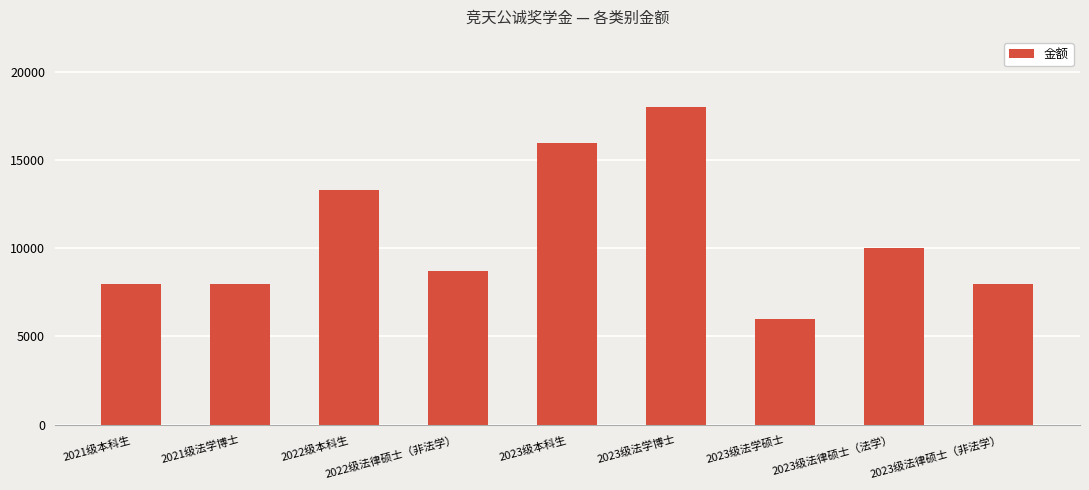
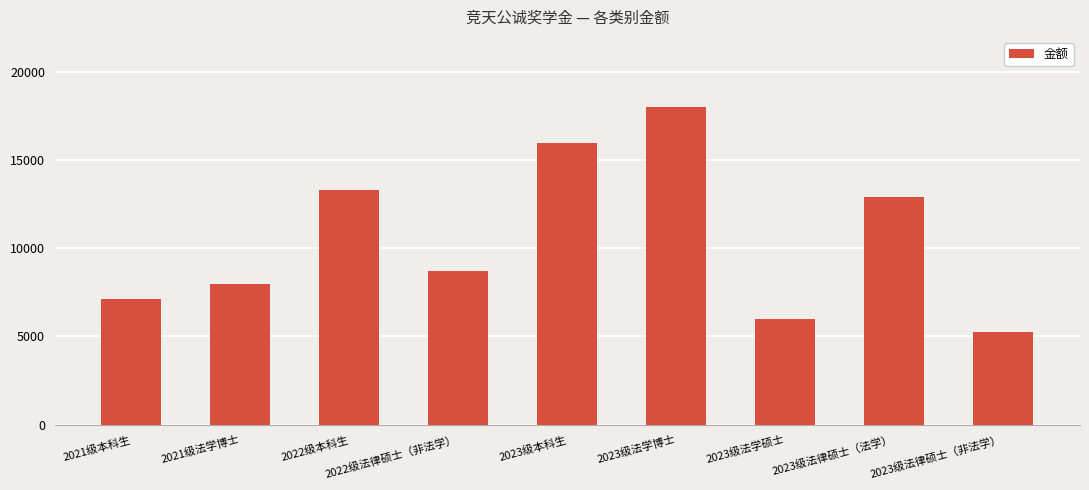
  {
-   "2021级本科生": 8000,
+   "2021级本科生": 7100,
    "2021级法学博士": 8000,
    "2022级本科生": 13300,
    "2022级法律硕士（非法学）": 8700,
    "2023级本科生": 16000,
    "2023级法学博士": 18000,
    "2023级法学硕士": 6000,
-   "2023级法律硕士（法学）": 10000,
-   "2023级法律硕士（非法学）": 8000
+   "2023级法律硕士（法学）": 12900,
+   "2023级法律硕士（非法学）": 5300
  }
